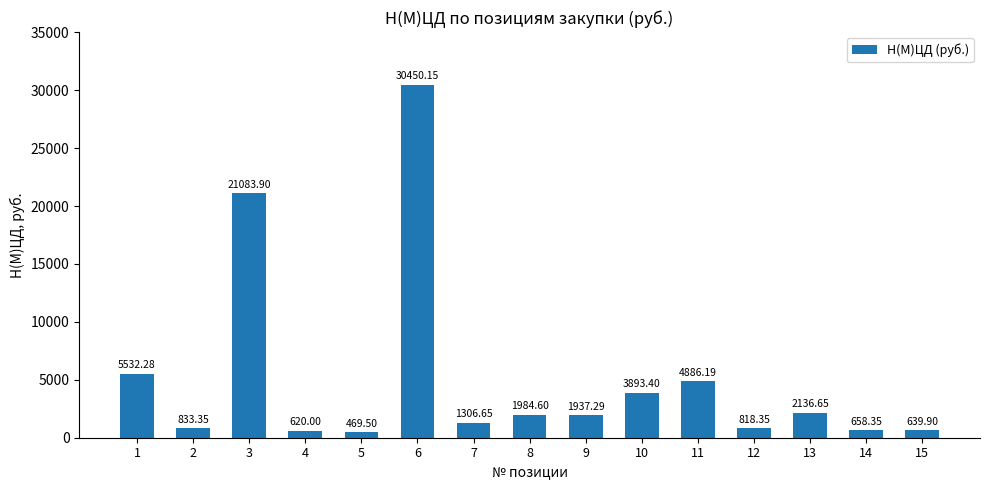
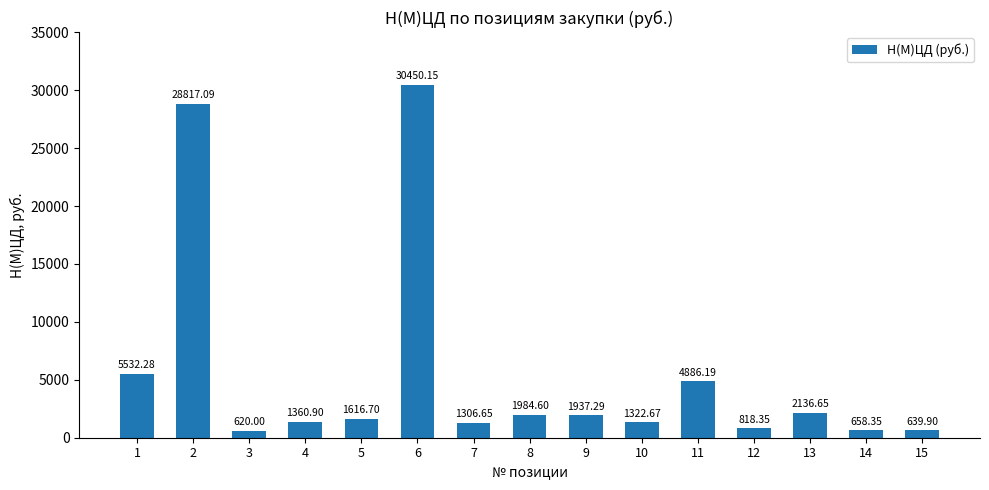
  {
    "1": 5532.28,
-   "2": 833.35,
-   "3": 21083.90,
-   "4": 620.00,
-   "5": 469.50,
+   "2": 28817.09,
+   "3": 620.00,
+   "4": 1360.90,
+   "5": 1616.70,
    "6": 30450.15,
    "7": 1306.65,
    "8": 1984.60,
    "9": 1937.29,
-   "10": 3893.40,
+   "10": 1322.67,
    "11": 4886.19,
    "12": 818.35,
    "13": 2136.65,
    "14": 658.35,
    "15": 639.90
  }
